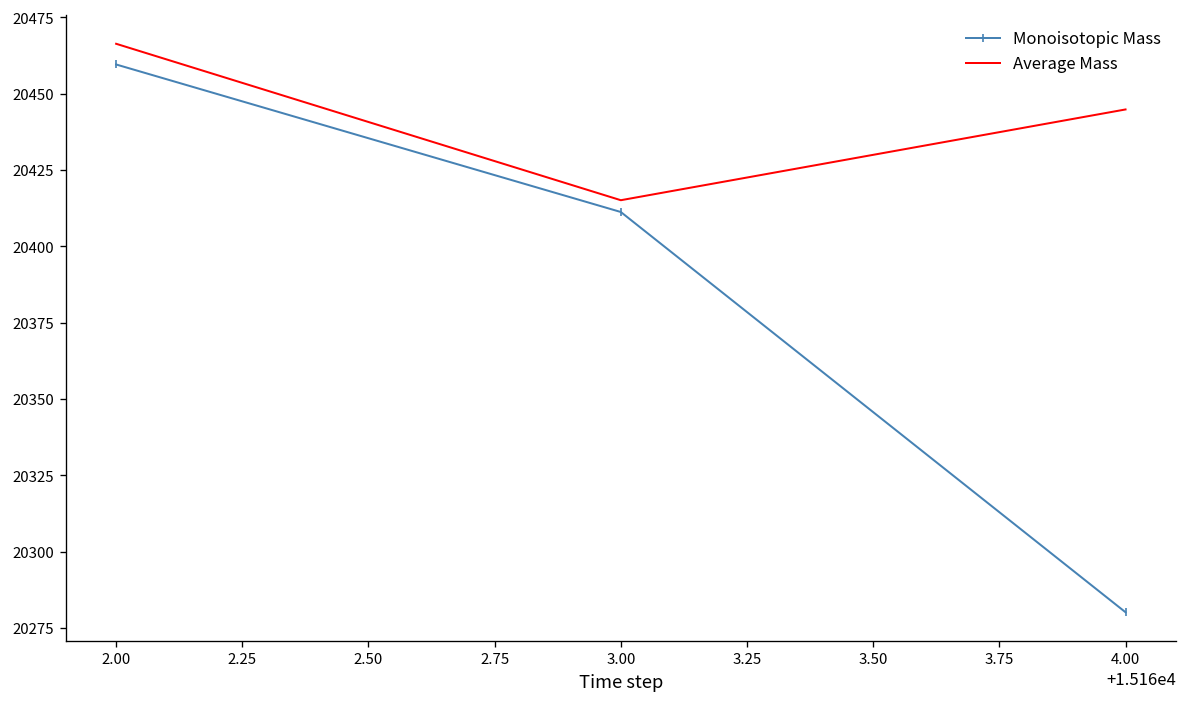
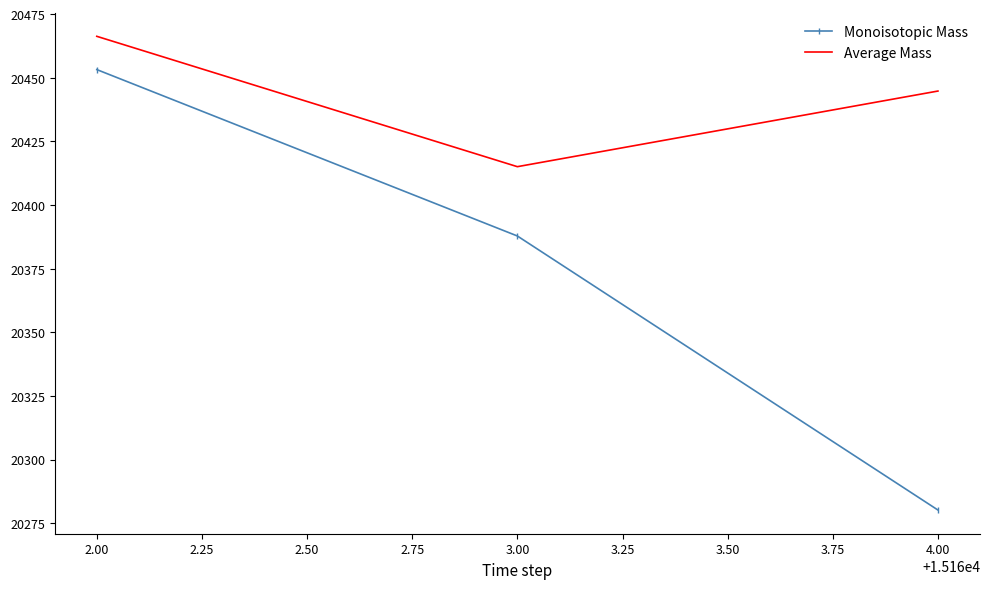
  {
    "Monoisotopic Mass": {
-     "2.00": 20460,
-     "3.00": 20411,
+     "2.00": 20453,
+     "3.00": 20388,
      "4.00": 20280
    },
    "Average Mass": {
      "2.00": 20466,
      "3.00": 20415,
      "4.00": 20445
    }
  }
